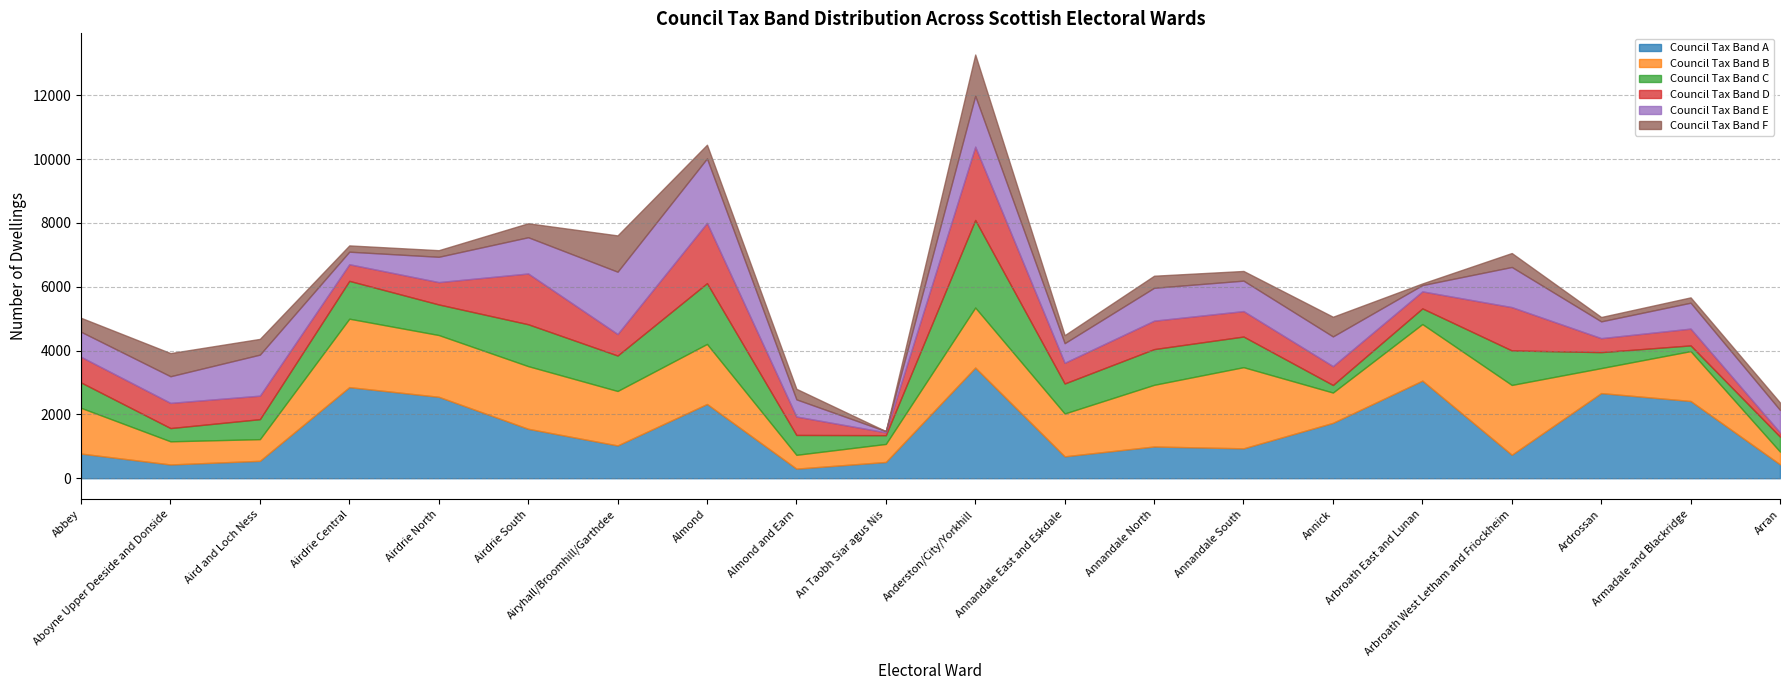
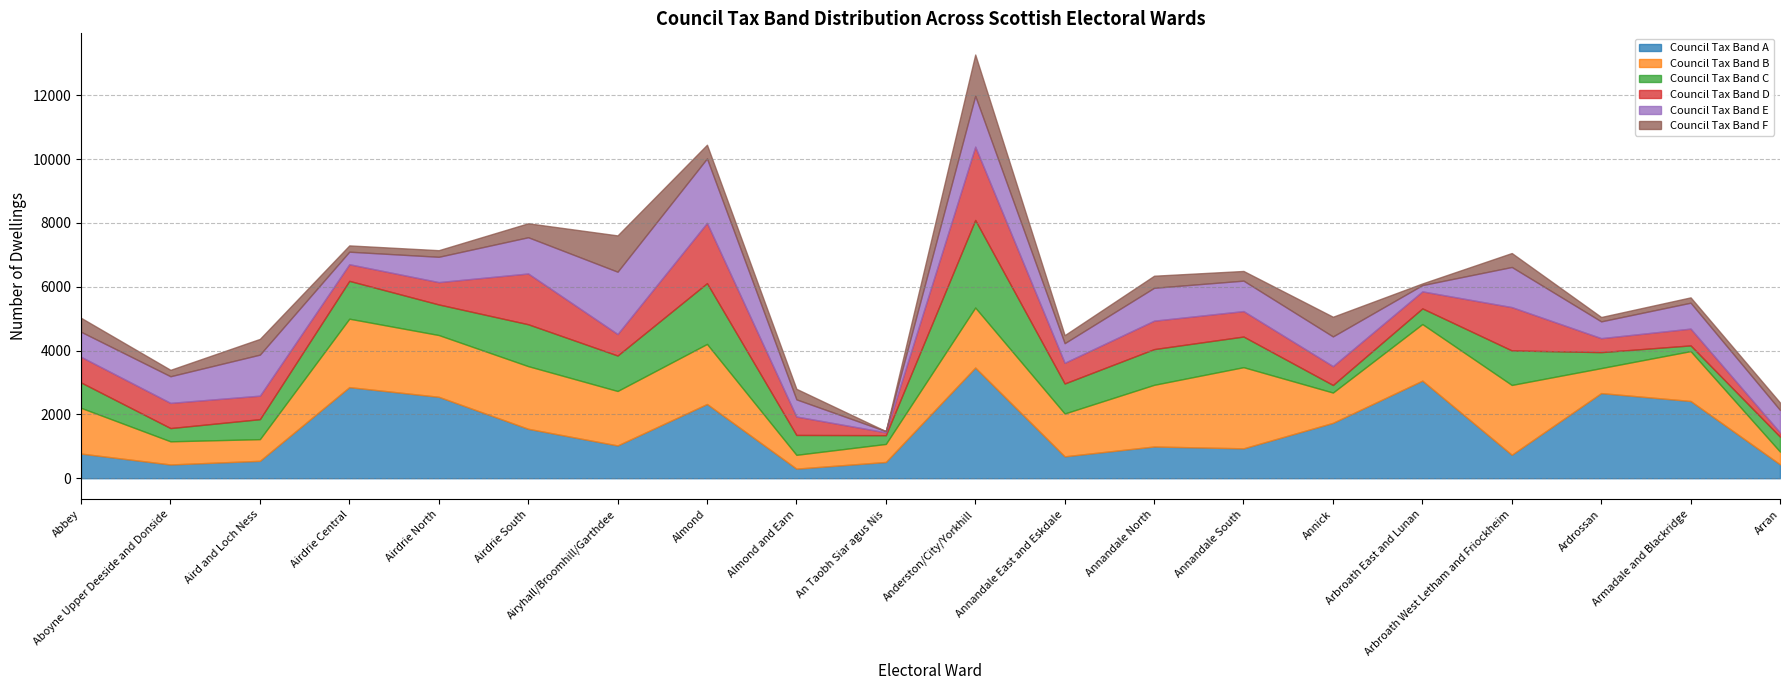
  {
    "Council Tax Band A": {
      "Abbey": 800,
      "Aboyne Upper Deeside and Donside": 400,
      "Aird and Loch Ness": 500,
      "Airdrie Central": 2900,
      "Airdrie North": 2600,
      "Airdrie South": 1500,
      "Airyhall/Broomhill/Garthdee": 1000,
      "Almond": 2300,
      "Almond and Earn": 300,
      "An Taobh Siar agus Nis": 500,
      "Anderston/City/Yorkhill": 3500,
      "Annandale East and Eskdale": 700,
      "Annandale North": 1000,
      "Annandale South": 900,
      "Annick": 1700,
      "Arbroath East and Lunan": 3100,
      "Arbroath West Letham and Friockheim": 700,
      "Ardrossan": 2700,
      "Armadale and Blackridge": 2400,
      "Arran": 400
    },
    "Council Tax Band B": {
      "Abbey": 1400,
      "Aboyne Upper Deeside and Donside": 700,
      "Aird and Loch Ness": 700,
      "Airdrie Central": 2100,
      "Airdrie North": 1900,
      "Airdrie South": 2000,
      "Airyhall/Broomhill/Garthdee": 1700,
      "Almond": 1900,
      "Almond and Earn": 400,
      "An Taobh Siar agus Nis": 600,
      "Anderston/City/Yorkhill": 1900,
      "Annandale East and Eskdale": 1300,
      "Annandale North": 1900,
      "Annandale South": 2500,
      "Annick": 900,
      "Arbroath East and Lunan": 1800,
      "Arbroath West Letham and Friockheim": 2200,
      "Ardrossan": 800,
      "Armadale and Blackridge": 1600,
      "Arran": 400
    },
    "Council Tax Band C": {
      "Abbey": 800,
      "Aboyne Upper Deeside and Donside": 400,
      "Aird and Loch Ness": 600,
      "Airdrie Central": 1200,
      "Airdrie North": 1000,
      "Airdrie South": 1300,
      "Airyhall/Broomhill/Garthdee": 1100,
      "Almond": 1900,
      "Almond and Earn": 600,
      "An Taobh Siar agus Nis": 300,
      "Anderston/City/Yorkhill": 2700,
      "Annandale East and Eskdale": 900,
      "Annandale North": 1100,
      "Annandale South": 1000,
      "Annick": 200,
      "Arbroath East and Lunan": 500,
      "Arbroath West Letham and Friockheim": 1100,
      "Ardrossan": 500,
      "Armadale and Blackridge": 200,
      "Arran": 500
    },
    "Council Tax Band D": {
      "Abbey": 800,
      "Aboyne Upper Deeside and Donside": 800,
      "Aird and Loch Ness": 700,
      "Airdrie Central": 500,
      "Airdrie North": 700,
      "Airdrie South": 1600,
      "Airyhall/Broomhill/Garthdee": 700,
      "Almond": 1900,
      "Almond and Earn": 600,
      "Anderston/City/Yorkhill": 2300,
      "Annandale East and Eskdale": 600,
      "Annandale North": 900,
      "Annandale South": 800,
      "Annick": 600,
      "Arbroath East and Lunan": 500,
      "Arbroath West Letham and Friockheim": 1400,
      "Ardrossan": 400,
      "Armadale and Blackridge": 500,
      "Arran": 100
    },
    "Council Tax Band E": {
      "Abbey": 800,
      "Aboyne Upper Deeside and Donside": 800,
      "Aird and Loch Ness": 1300,
      "Airdrie Central": 400,
      "Airdrie North": 800,
      "Airdrie South": 1100,
      "Airyhall/Broomhill/Garthdee": 2000,
      "Almond": 2000,
      "Almond and Earn": 500,
      "Anderston/City/Yorkhill": 1600,
      "Annandale East and Eskdale": 600,
      "Annandale North": 1000,
      "Annandale South": 1000,
      "Annick": 900,
      "Arbroath West Letham and Friockheim": 1300,
      "Ardrossan": 500,
      "Armadale and Blackridge": 800,
      "Arran": 700
    },
    "Council Tax Band F": {
      "Abbey": 400,
-     "Aboyne Upper Deeside and Donside": 700,
+     "Aboyne Upper Deeside and Donside": 200,
      "Aird and Loch Ness": 500,
      "Airdrie Central": 200,
      "Airdrie North": 200,
      "Airdrie South": 400,
      "Airyhall/Broomhill/Garthdee": 1100,
      "Almond": 400,
      "Almond and Earn": 300,
      "Anderston/City/Yorkhill": 1300,
      "Annandale East and Eskdale": 300,
      "Annandale North": 400,
      "Annandale South": 300,
      "Annick": 600,
      "Arbroath West Letham and Friockheim": 400,
      "Ardrossan": 100,
      "Armadale and Blackridge": 200,
      "Arran": 200
    }
  }
